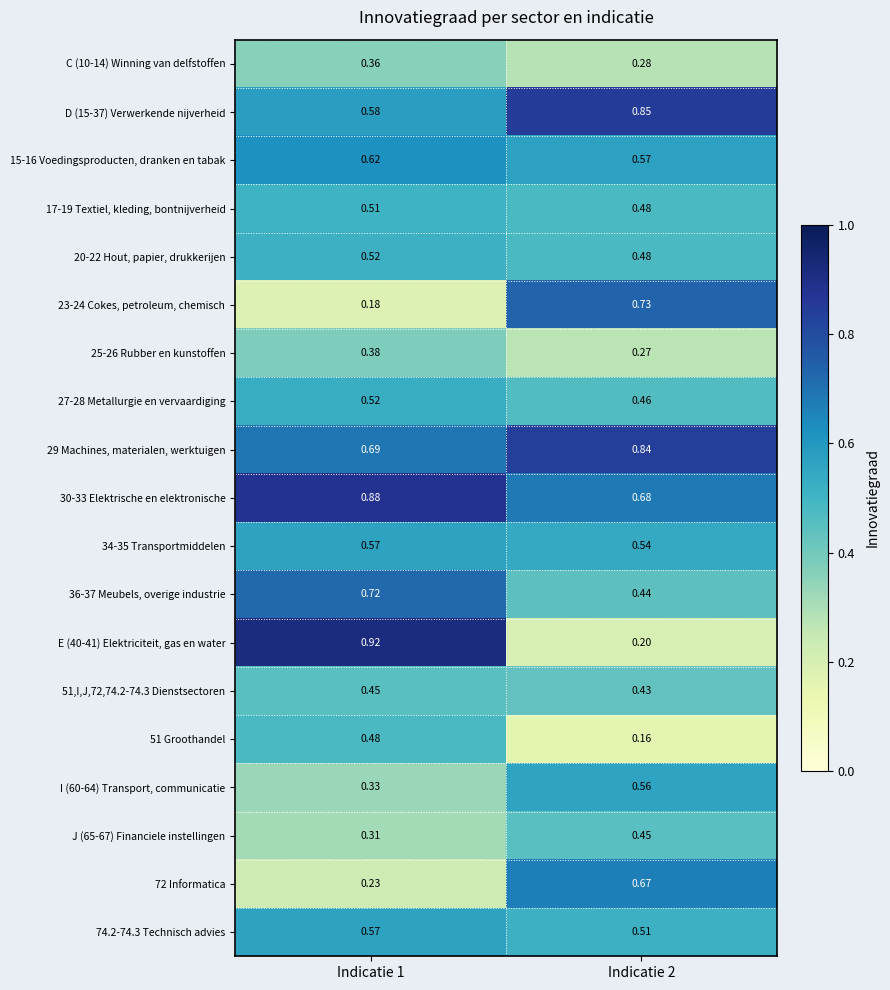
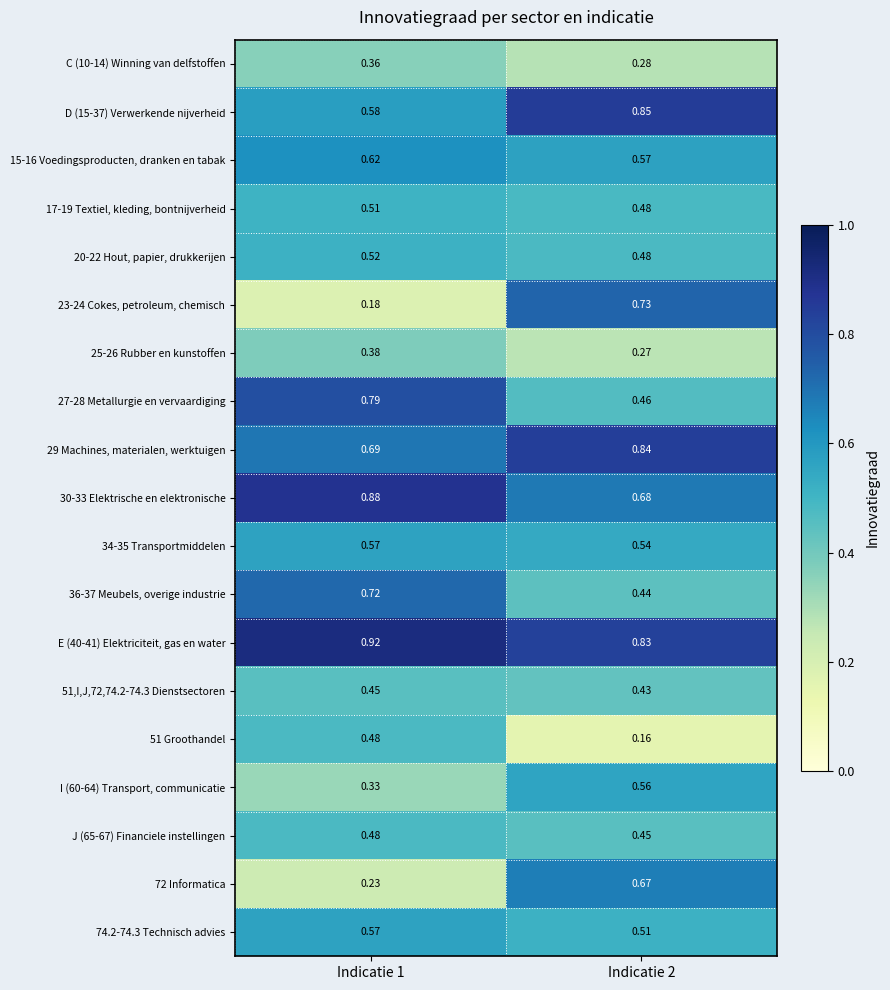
  {
    "C (10-14) Winning van delfstoffen": {
      "Indicatie 1": 0.36,
      "Indicatie 2": 0.28
    },
    "D (15-37) Verwerkende nijverheid": {
      "Indicatie 1": 0.58,
      "Indicatie 2": 0.85
    },
    "15-16 Voedingsproducten, dranken en tabak": {
      "Indicatie 1": 0.62,
      "Indicatie 2": 0.57
    },
    "17-19 Textiel, kleding, bontnijverheid": {
      "Indicatie 1": 0.51,
      "Indicatie 2": 0.48
    },
    "20-22 Hout, papier, drukkerijen": {
      "Indicatie 1": 0.52,
      "Indicatie 2": 0.48
    },
    "23-24 Cokes, petroleum, chemisch": {
      "Indicatie 1": 0.18,
      "Indicatie 2": 0.73
    },
    "25-26 Rubber en kunstoffen": {
      "Indicatie 1": 0.38,
      "Indicatie 2": 0.27
    },
    "27-28 Metallurgie en vervaardiging": {
-     "Indicatie 1": 0.52,
+     "Indicatie 1": 0.79,
      "Indicatie 2": 0.46
    },
    "29 Machines, materialen, werktuigen": {
      "Indicatie 1": 0.69,
      "Indicatie 2": 0.84
    },
    "30-33 Elektrische en elektronische": {
      "Indicatie 1": 0.88,
      "Indicatie 2": 0.68
    },
    "34-35 Transportmiddelen": {
      "Indicatie 1": 0.57,
      "Indicatie 2": 0.54
    },
    "36-37 Meubels, overige industrie": {
      "Indicatie 1": 0.72,
      "Indicatie 2": 0.44
    },
    "E (40-41) Elektriciteit, gas en water": {
      "Indicatie 1": 0.92,
-     "Indicatie 2": 0.20
+     "Indicatie 2": 0.83
    },
    "51,I,J,72,74.2-74.3 Dienstsectoren": {
      "Indicatie 1": 0.45,
      "Indicatie 2": 0.43
    },
    "51 Groothandel": {
      "Indicatie 1": 0.48,
      "Indicatie 2": 0.16
    },
    "I (60-64) Transport, communicatie": {
      "Indicatie 1": 0.33,
      "Indicatie 2": 0.56
    },
    "J (65-67) Financiele instellingen": {
-     "Indicatie 1": 0.31,
+     "Indicatie 1": 0.48,
      "Indicatie 2": 0.45
    },
    "72 Informatica": {
      "Indicatie 1": 0.23,
      "Indicatie 2": 0.67
    },
    "74.2-74.3 Technisch advies": {
      "Indicatie 1": 0.57,
      "Indicatie 2": 0.51
    }
  }
